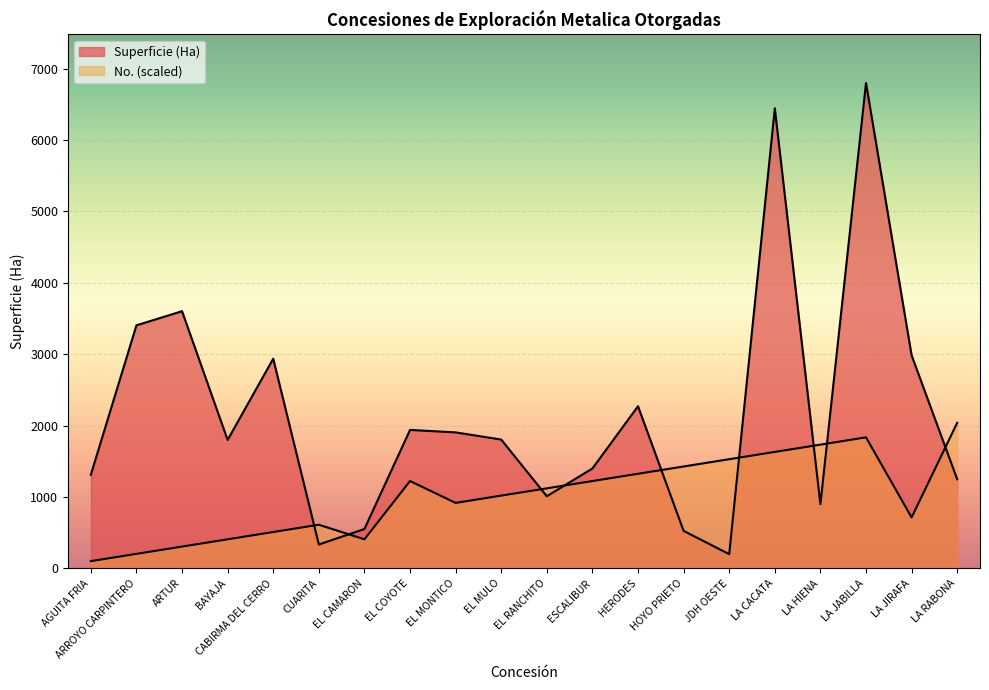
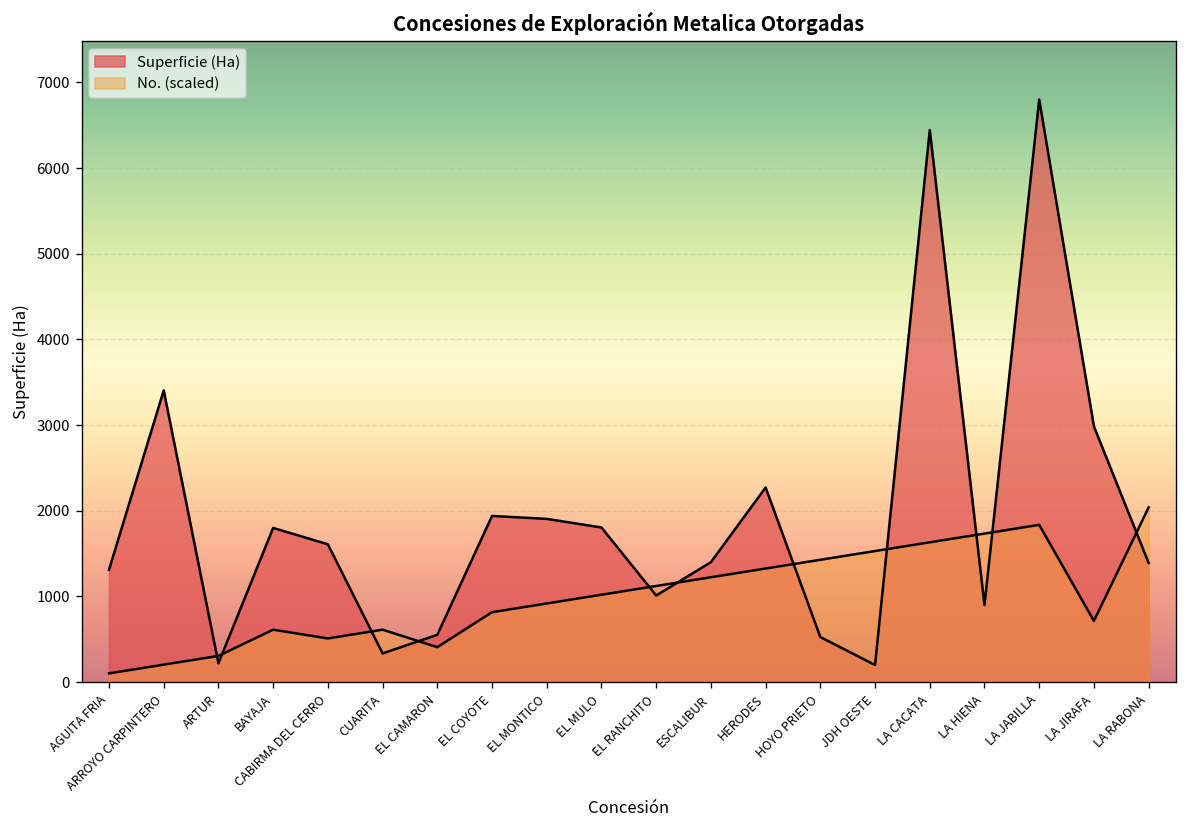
  {
    "Superficie (Ha)": {
      "AGUITA FRIA": 1300,
      "ARROYO CARPINTERO": 3400,
-     "ARTUR": 3600,
+     "ARTUR": 200,
      "BAYAJA": 1800,
-     "CABIRMA DEL CERRO": 2900,
+     "CABIRMA DEL CERRO": 1600,
      "CUARITA": 300,
      "EL CAMARON": 600,
      "EL COYOTE": 1900,
      "EL MONTICO": 1900,
      "EL MULO": 1800,
      "EL RANCHITO": 1000,
      "ESCALIBUR": 1400,
      "HERODES": 2300,
      "HOYO PRIETO": 500,
      "JDH OESTE": 200,
      "LA CACATA": 6400,
      "LA HIENA": 900,
      "LA JABILLA": 6800,
      "LA JIRAFA": 3000,
-     "LA RABONA": 1200
+     "LA RABONA": 1400
    },
    "No. (scaled)": {
      "AGUITA FRIA": 100,
      "ARROYO CARPINTERO": 200,
      "ARTUR": 300,
-     "BAYAJA": 400,
+     "BAYAJA": 600,
      "CABIRMA DEL CERRO": 500,
      "CUARITA": 600,
      "EL CAMARON": 400,
-     "EL COYOTE": 1200,
+     "EL COYOTE": 800,
      "EL MONTICO": 900,
      "EL MULO": 1000,
      "EL RANCHITO": 1100,
      "ESCALIBUR": 1200,
      "HERODES": 1300,
      "HOYO PRIETO": 1400,
      "JDH OESTE": 1500,
      "LA CACATA": 1600,
      "LA HIENA": 1700,
      "LA JABILLA": 1800,
      "LA JIRAFA": 700,
      "LA RABONA": 2000
    }
  }
